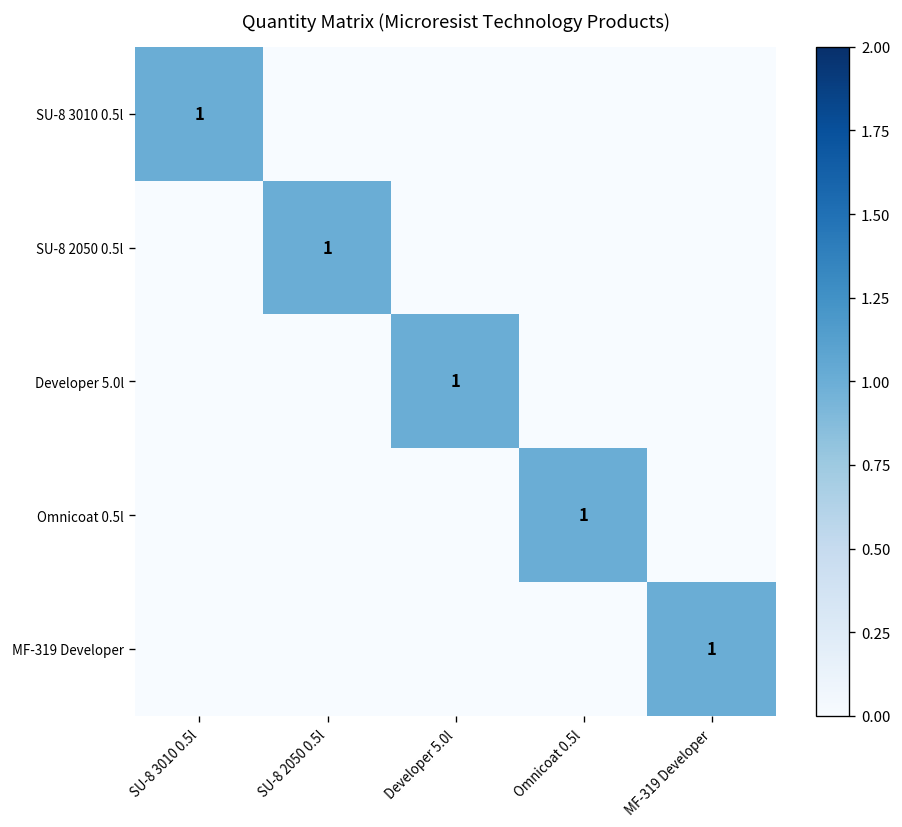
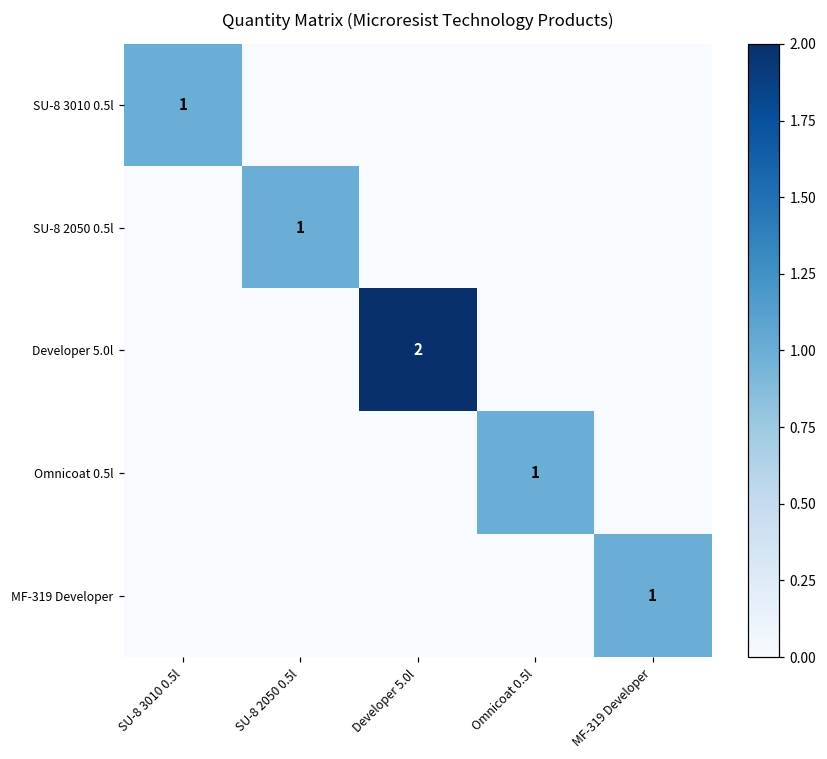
  {
    "SU-8 3010 0.5l": {
      "SU-8 3010 0.5l": 1
    },
    "SU-8 2050 0.5l": {
      "SU-8 2050 0.5l": 1
    },
    "Developer 5.0l": {
-     "Developer 5.0l": 1
+     "Developer 5.0l": 2
    },
    "Omnicoat 0.5l": {
      "Omnicoat 0.5l": 1
    },
    "MF-319 Developer": {
      "MF-319 Developer": 1
    }
  }
